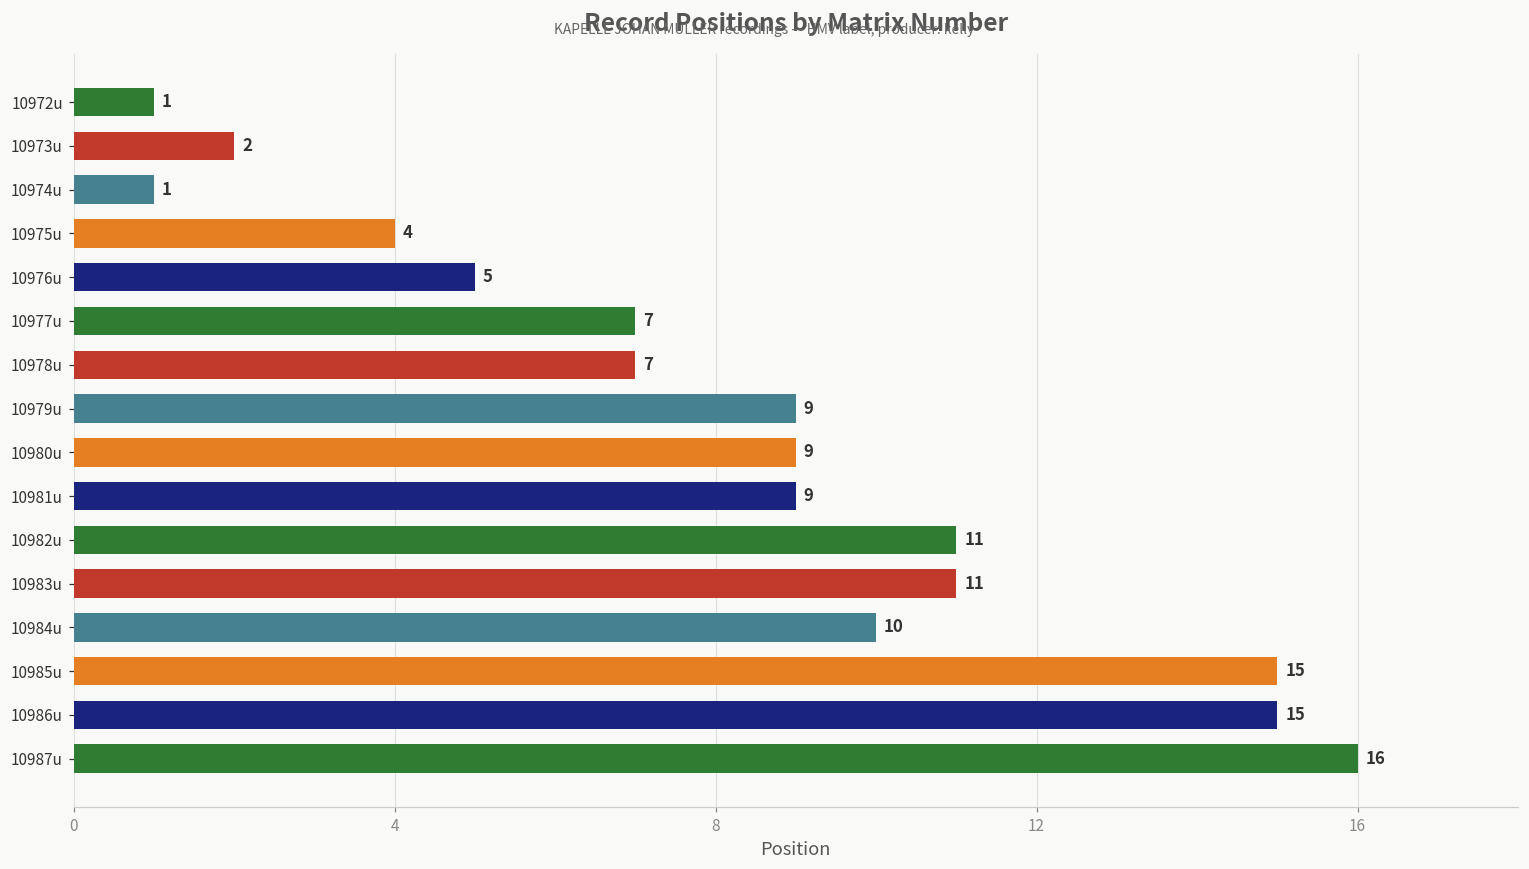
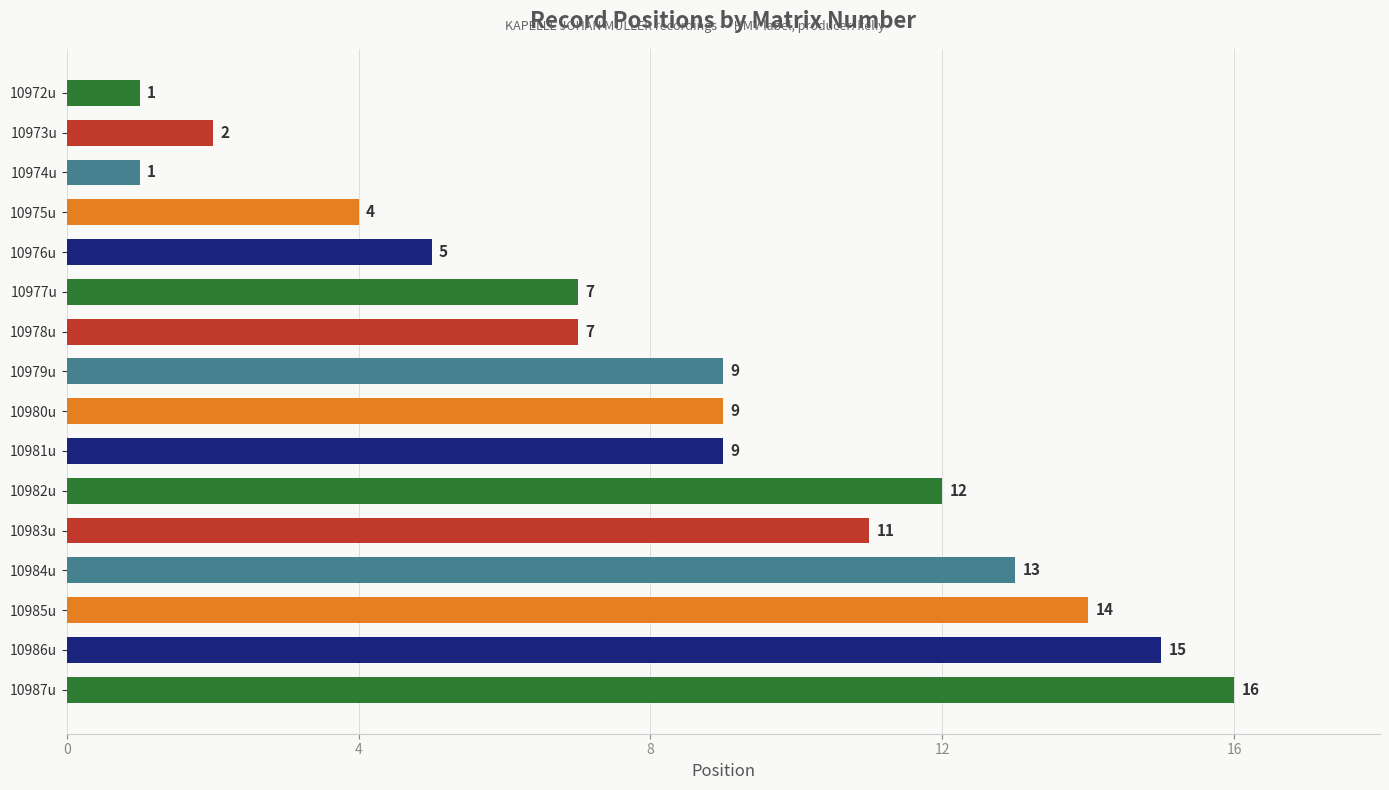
  {
    "10972u": 1,
    "10973u": 2,
    "10974u": 1,
    "10975u": 4,
    "10976u": 5,
    "10977u": 7,
    "10978u": 7,
    "10979u": 9,
    "10980u": 9,
    "10981u": 9,
-   "10982u": 11,
+   "10982u": 12,
    "10983u": 11,
-   "10984u": 10,
-   "10985u": 15,
+   "10984u": 13,
+   "10985u": 14,
    "10986u": 15,
    "10987u": 16
  }
